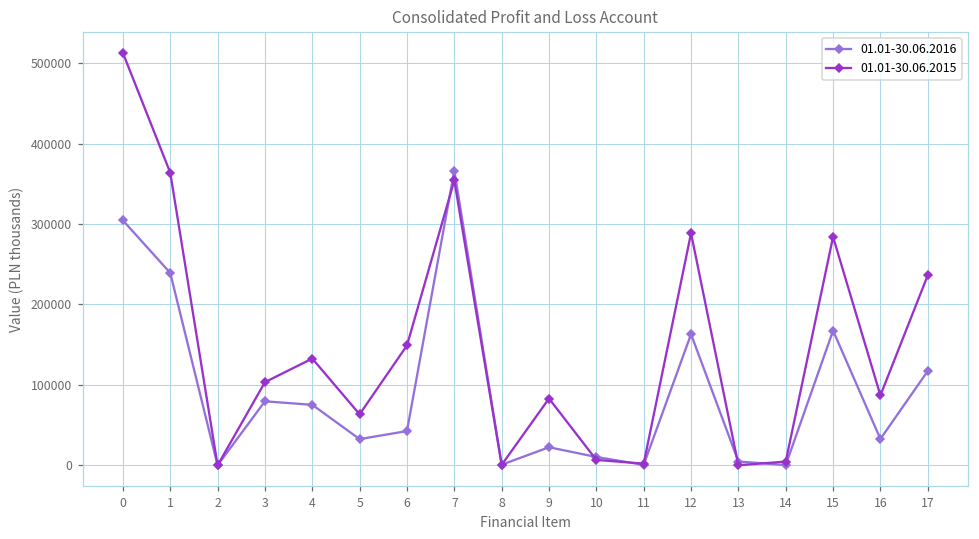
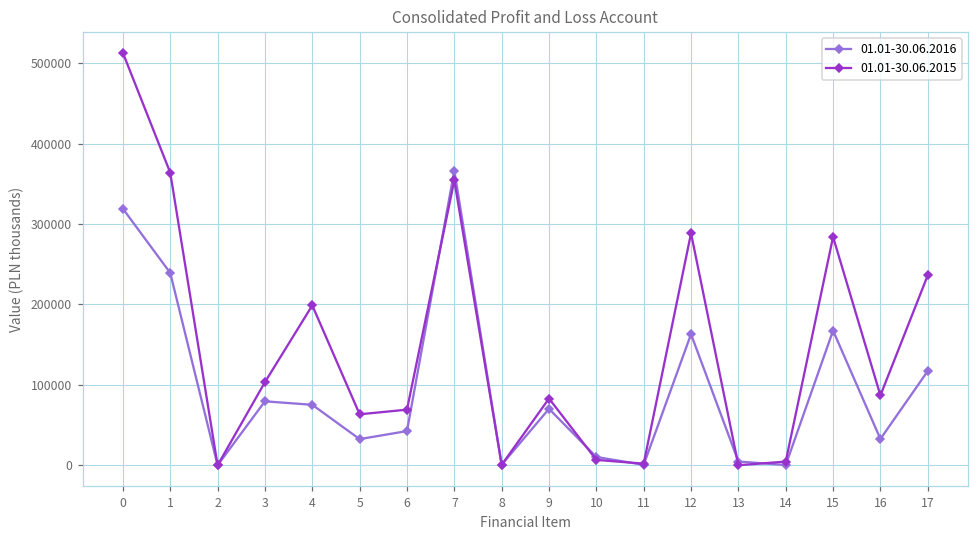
  {
    "01.01-30.06.2016": {
-     "0": 300000,
+     "0": 320000,
      "1": 240000,
      "3": 80000,
      "4": 80000,
      "5": 30000,
      "6": 40000,
      "7": 370000,
-     "9": 20000,
+     "9": 70000,
      "10": 10000,
      "12": 160000,
      "13": 0,
      "14": 0,
      "15": 170000,
      "16": 30000,
      "17": 120000
    },
    "01.01-30.06.2015": {
      "0": 510000,
      "1": 360000,
      "3": 100000,
-     "4": 130000,
+     "4": 200000,
      "5": 60000,
-     "6": 150000,
+     "6": 70000,
      "7": 350000,
      "9": 80000,
      "10": 10000,
      "12": 290000,
      "13": 0,
      "14": 0,
      "15": 280000,
      "16": 90000,
      "17": 240000
    }
  }
